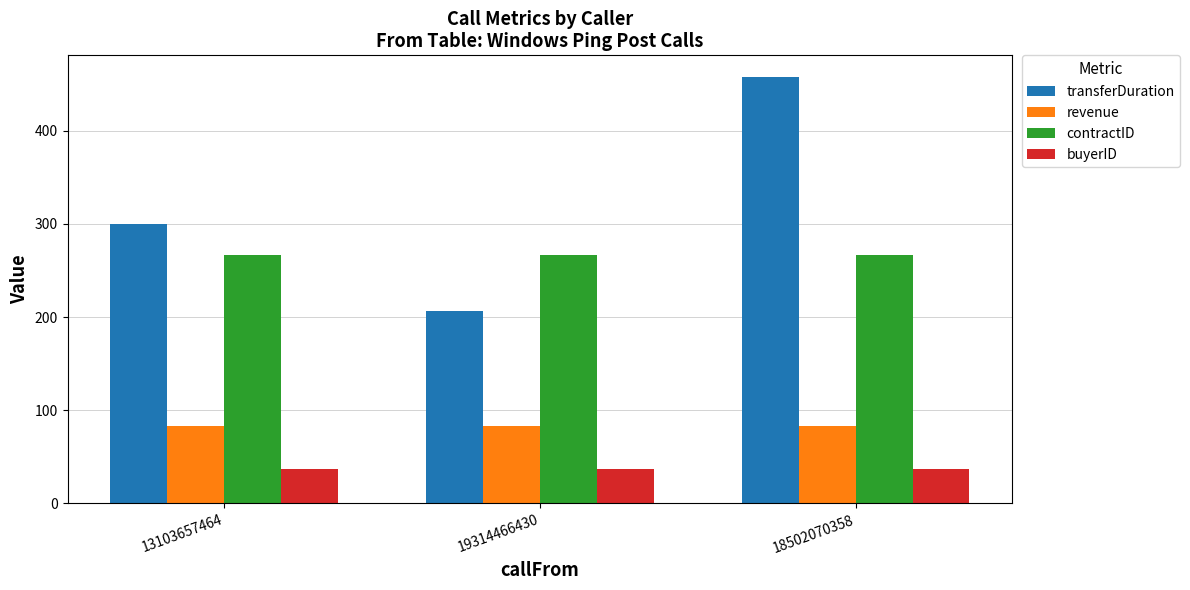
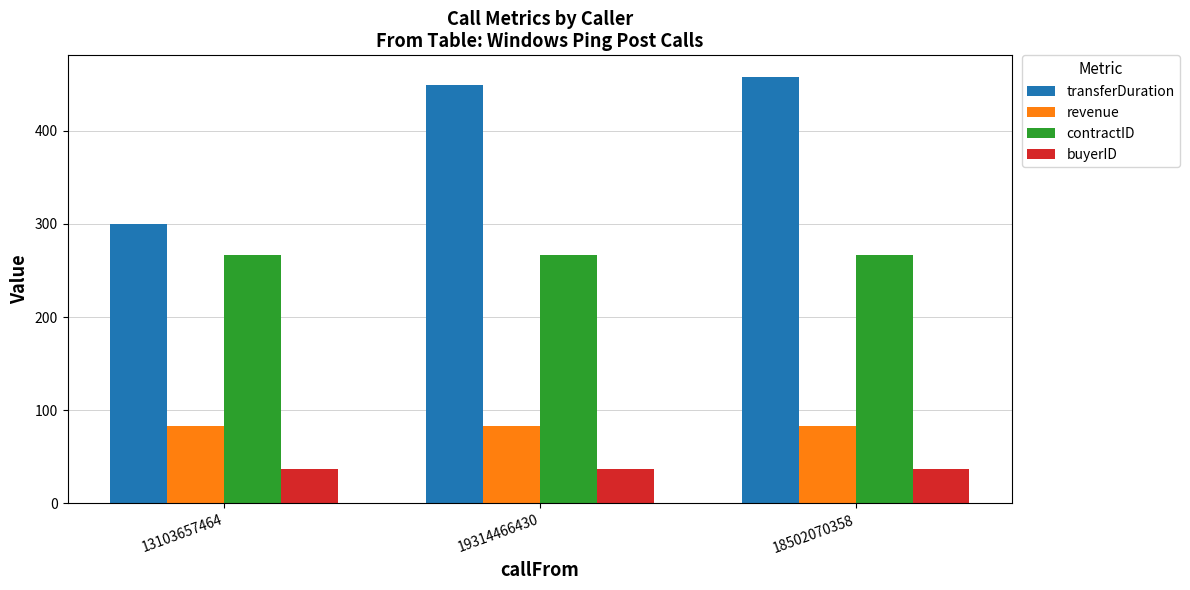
  {
    "transferDuration": {
      "13103657464": 300,
-     "19314466430": 210,
+     "19314466430": 450,
      "18502070358": 460
    },
    "revenue": {
      "13103657464": 80,
      "19314466430": 80,
      "18502070358": 80
    },
    "contractID": {
      "13103657464": 270,
      "19314466430": 270,
      "18502070358": 270
    },
    "buyerID": {
      "13103657464": 40,
      "19314466430": 40,
      "18502070358": 40
    }
  }
